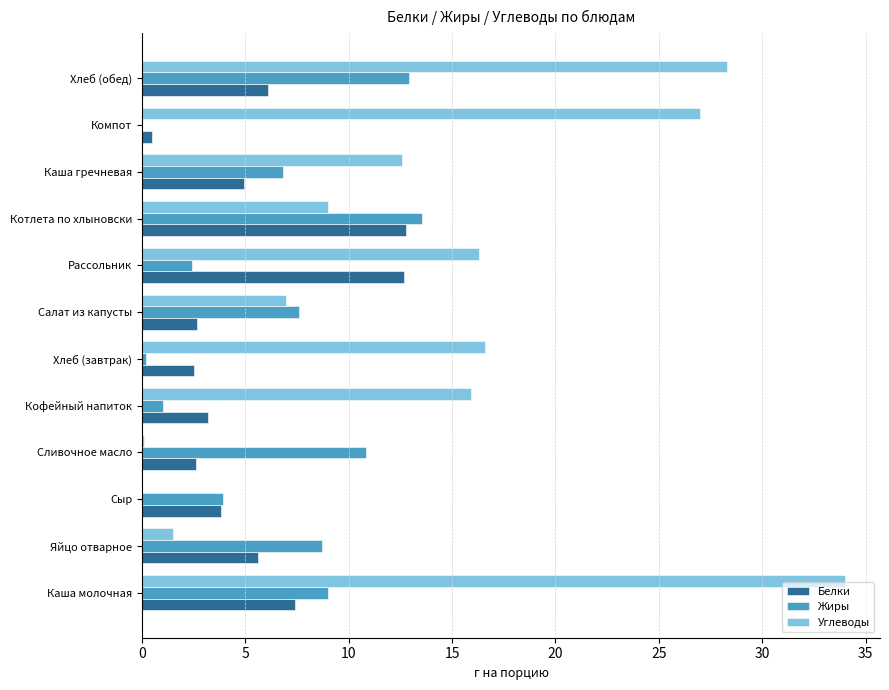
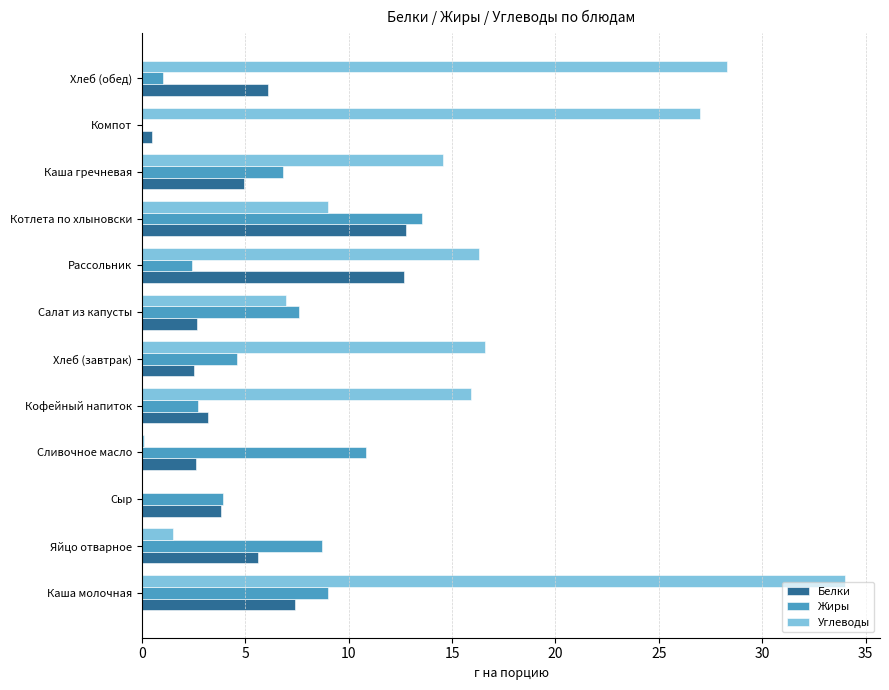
  {
    "Белки": {
      "Хлеб (обед)": 6.1,
      "Компот": 0.5,
      "Каша гречневая": 4.9,
      "Котлета по хлыновски": 12.8,
      "Рассольник": 12.7,
      "Салат из капусты": 2.7,
      "Хлеб (завтрак)": 2.5,
      "Кофейный напиток": 3.2,
      "Сливочное масло": 2.6,
      "Сыр": 3.8,
      "Яйцо отварное": 5.6,
      "Каша молочная": 7.4
    },
    "Жиры": {
-     "Хлеб (обед)": 12.9,
+     "Хлеб (обед)": 1.0,
      "Компот": 0.0,
      "Каша гречневая": 6.8,
      "Котлета по хлыновски": 13.6,
      "Рассольник": 2.4,
      "Салат из капусты": 7.6,
-     "Хлеб (завтрак)": 0.2,
-     "Кофейный напиток": 1.0,
+     "Хлеб (завтрак)": 4.6,
+     "Кофейный напиток": 2.7,
      "Сливочное масло": 10.9,
      "Сыр": 3.9,
      "Яйцо отварное": 8.7,
      "Каша молочная": 9.0
    },
    "Углеводы": {
      "Хлеб (обед)": 28.3,
      "Компот": 27.0,
-     "Каша гречневая": 12.6,
+     "Каша гречневая": 14.6,
      "Котлета по хлыновски": 9.0,
      "Рассольник": 16.3,
      "Салат из капусты": 7.0,
      "Хлеб (завтрак)": 16.6,
      "Кофейный напиток": 15.9,
      "Сыр": 0.0,
      "Яйцо отварное": 1.5,
      "Каша молочная": 34.0
    }
  }
